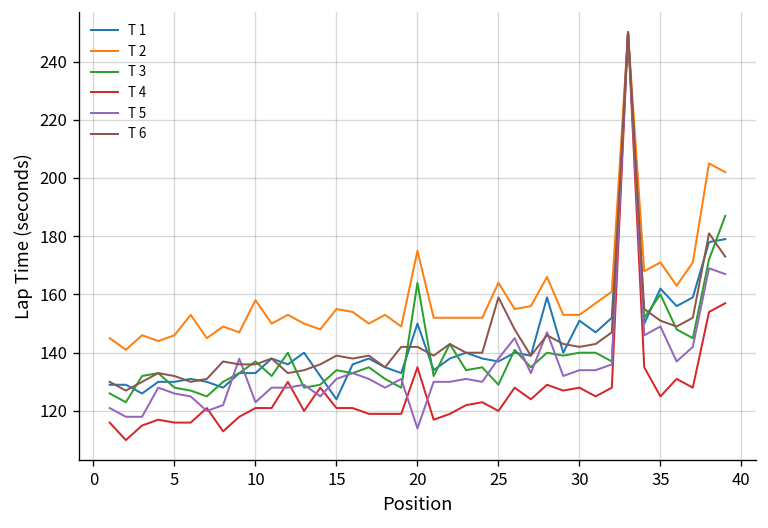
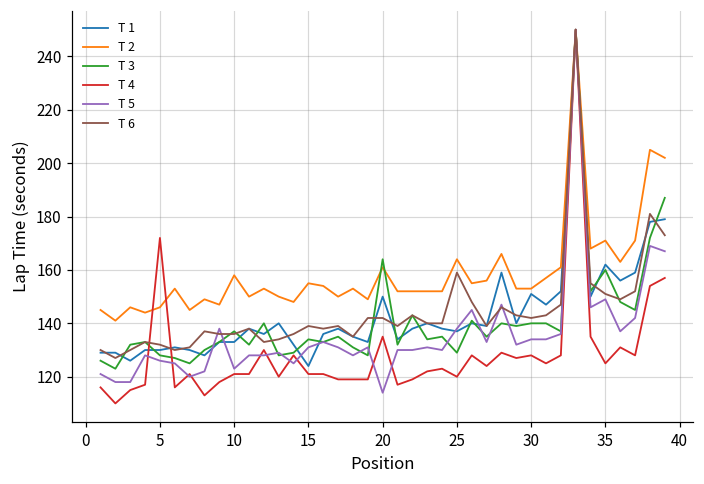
  {
    "T 1": {
      "5": 130,
      "10": 133,
      "15": 124,
      "20": 150,
      "30": 151,
      "35": 162
    },
    "T 2": {
      "5": 146,
      "10": 158,
      "15": 155,
-     "20": 175,
+     "20": 161,
      "25": 164,
      "30": 153,
      "35": 171
    },
    "T 3": {
      "5": 128,
      "15": 134,
      "20": 164,
      "25": 129,
      "30": 140,
      "35": 160
    },
    "T 4": {
-     "5": 116,
+     "5": 172,
      "10": 121,
      "15": 121,
      "20": 135,
      "25": 120,
      "30": 128,
      "35": 125
    },
    "T 5": {
      "5": 126,
      "10": 123,
      "15": 131,
      "20": 114,
      "30": 134,
      "35": 149
    },
    "T 6": {
      "5": 132,
      "15": 139,
      "20": 142,
      "25": 159,
      "30": 142,
      "35": 151
    }
  }
